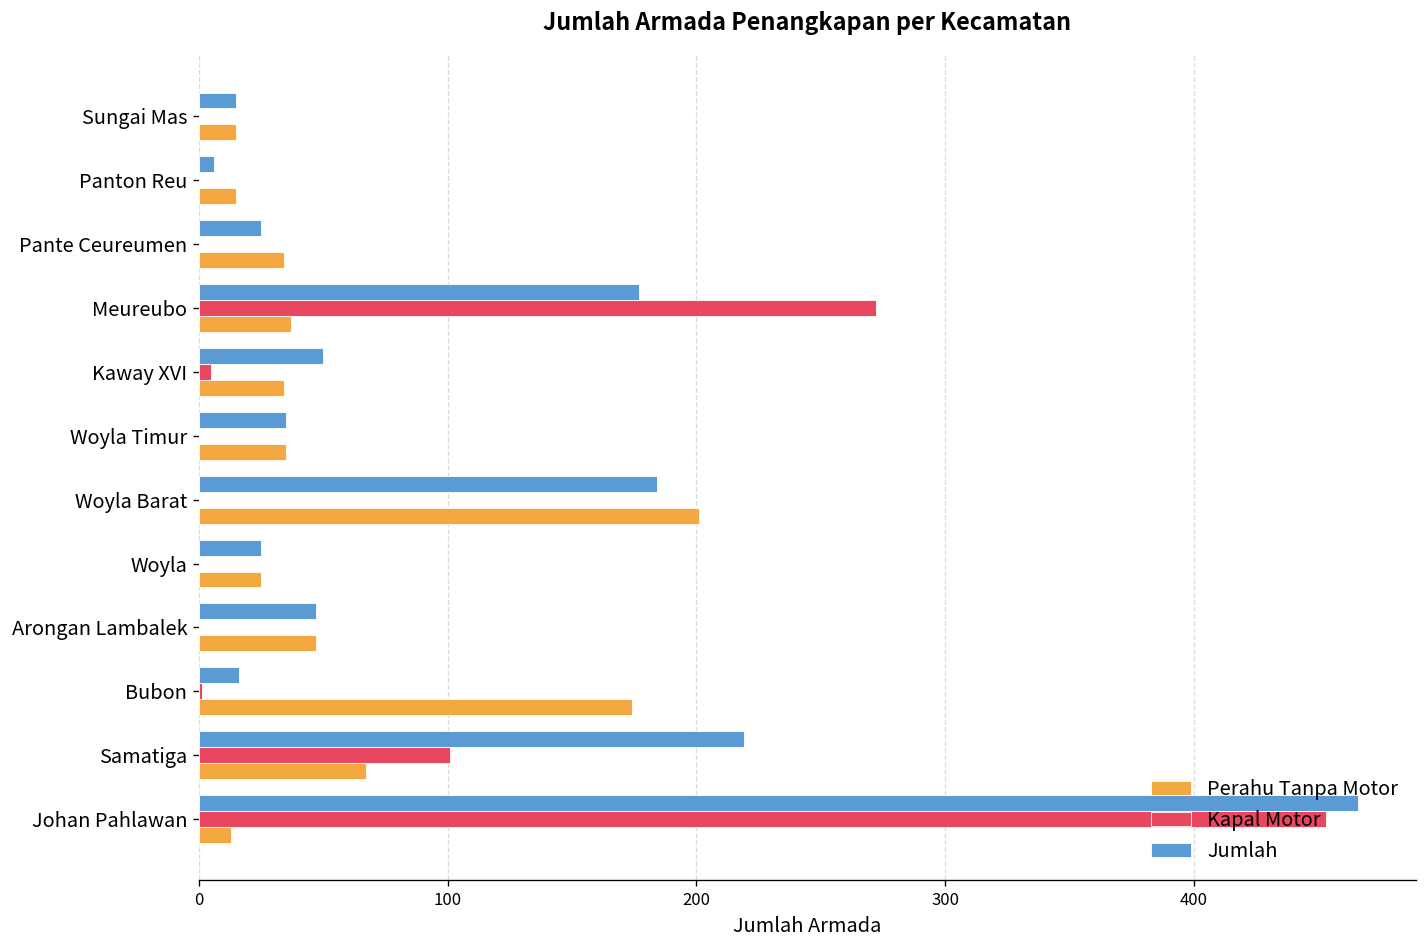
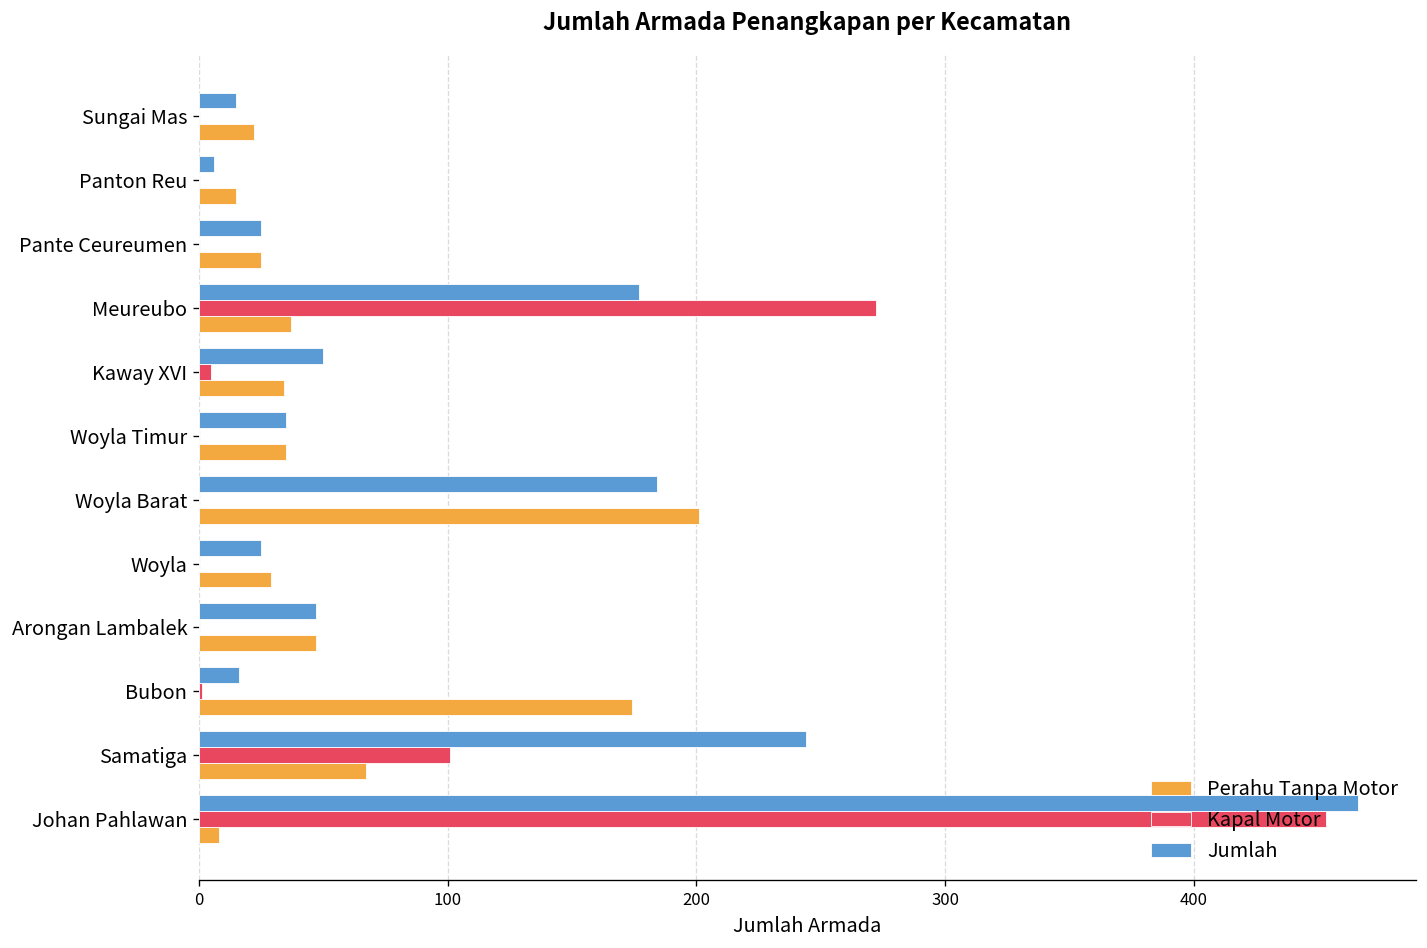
  {
    "Perahu Tanpa Motor": {
-     "Sungai Mas": 15,
+     "Sungai Mas": 22,
      "Panton Reu": 15,
-     "Pante Ceureumen": 34,
+     "Pante Ceureumen": 25,
      "Meureubo": 37,
      "Kaway XVI": 34,
      "Woyla Timur": 35,
      "Woyla Barat": 201,
-     "Woyla": 25,
+     "Woyla": 29,
      "Arongan Lambalek": 47,
      "Bubon": 174,
      "Samatiga": 67,
-     "Johan Pahlawan": 13
+     "Johan Pahlawan": 8
    },
    "Kapal Motor": {
      "Sungai Mas": 0,
      "Panton Reu": 0,
      "Pante Ceureumen": 0,
      "Meureubo": 272,
      "Kaway XVI": 5,
      "Woyla Timur": 0,
      "Woyla Barat": 0,
      "Woyla": 0,
      "Arongan Lambalek": 0,
      "Samatiga": 101,
      "Johan Pahlawan": 453
    },
    "Jumlah": {
      "Sungai Mas": 15,
      "Panton Reu": 6,
      "Pante Ceureumen": 25,
      "Meureubo": 177,
      "Kaway XVI": 50,
      "Woyla Timur": 35,
      "Woyla Barat": 184,
      "Woyla": 25,
      "Arongan Lambalek": 47,
      "Bubon": 16,
-     "Samatiga": 219,
+     "Samatiga": 244,
      "Johan Pahlawan": 466
    }
  }
